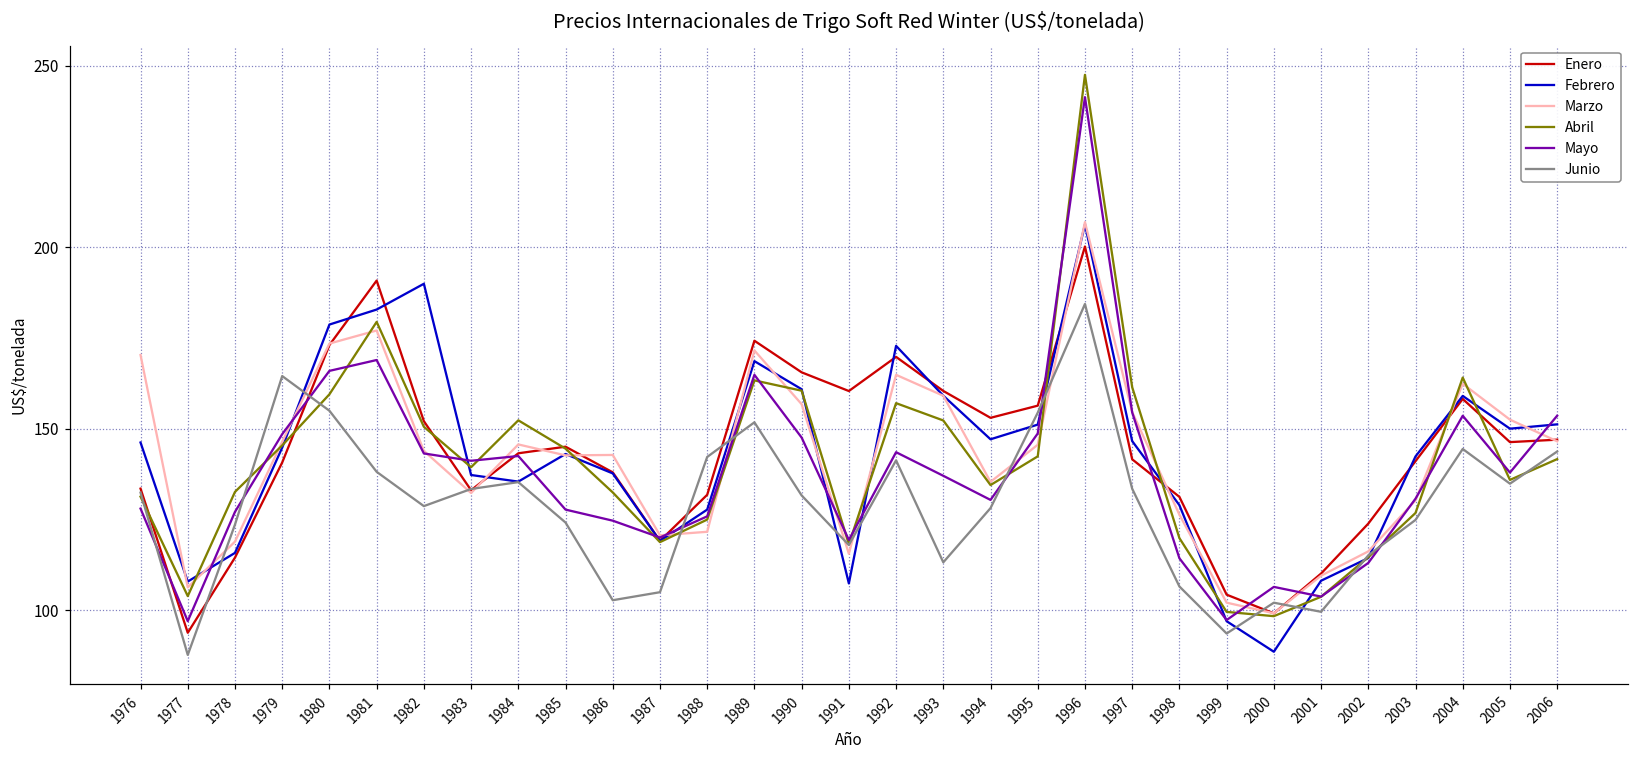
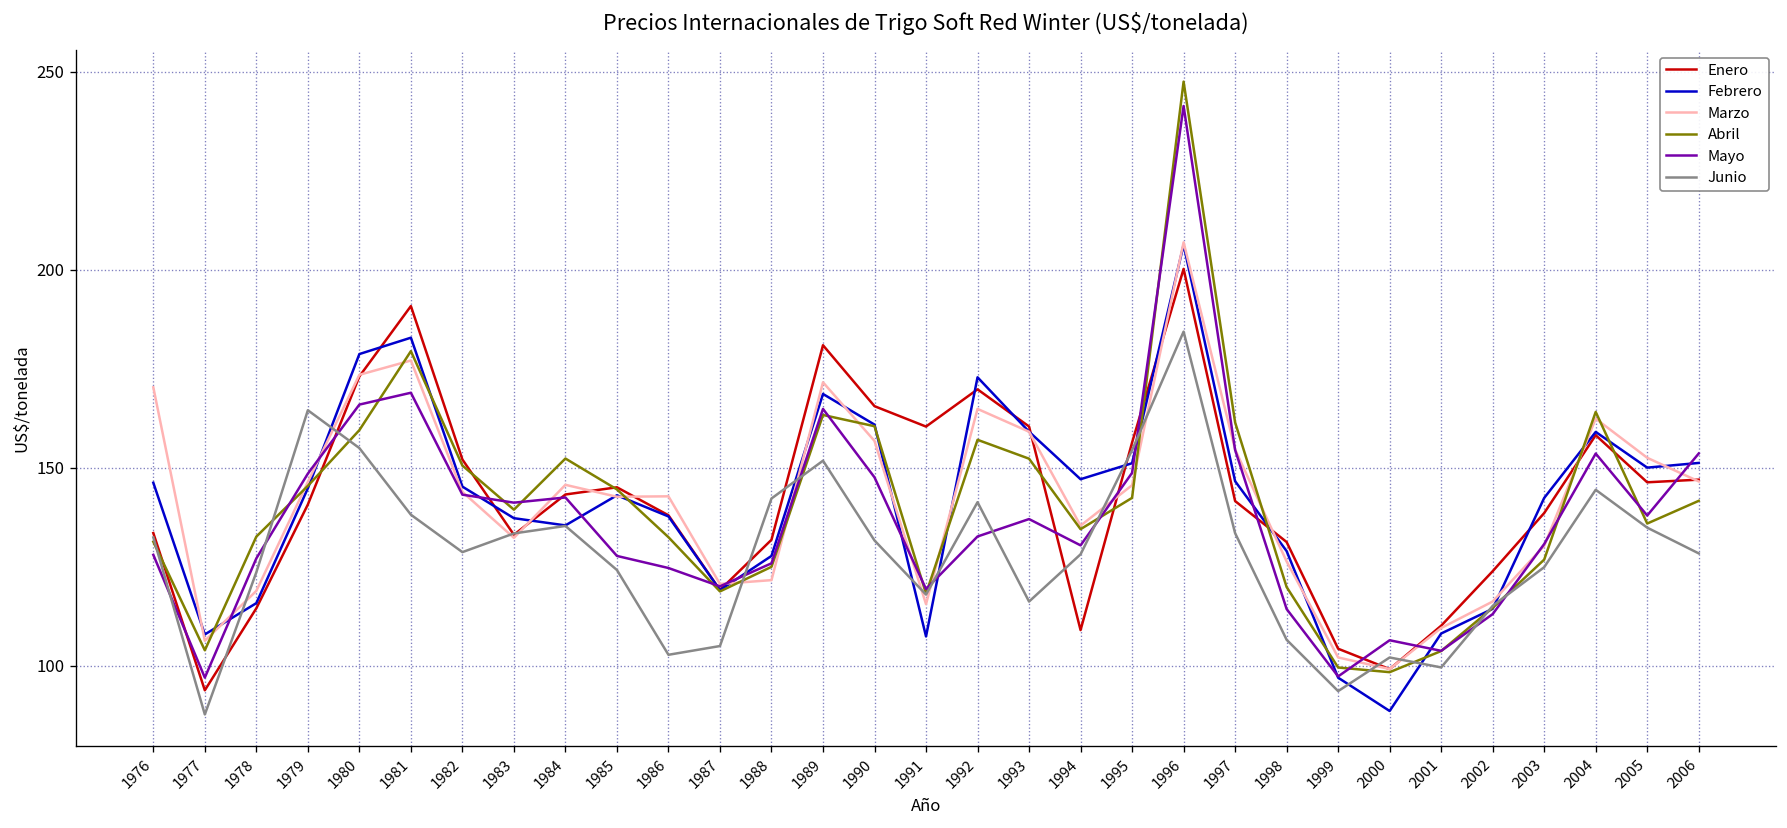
  {
    "Enero": {
      "1976": 134,
      "1977": 94,
      "1978": 115,
      "1979": 141,
      "1981": 191,
      "1982": 152,
      "1988": 132,
-     "1989": 174,
+     "1989": 181,
      "1990": 166,
      "1991": 160,
      "1992": 170,
      "1993": 160,
-     "1994": 153,
+     "1994": 109,
      "1995": 156,
      "1996": 200,
      "1997": 142,
      "1998": 131,
      "1999": 104,
      "2002": 124,
-     "2003": 141,
+     "2003": 139,
      "2004": 158,
      "2005": 146
    },
    "Febrero": {
      "1976": 146,
      "1977": 108,
      "1978": 116,
      "1980": 179,
      "1981": 183,
-     "1982": 190,
+     "1982": 145,
      "1983": 137,
      "1988": 128,
      "1989": 169,
      "1991": 107,
      "1992": 173,
      "1994": 147,
      "1995": 151,
      "1997": 147,
      "1998": 129,
      "2000": 89,
      "2001": 108,
      "2003": 142,
      "2004": 159,
      "2005": 150,
      "2006": 151
    },
    "Marzo": {
      "1976": 170,
      "1977": 106,
      "1978": 119,
      "1979": 146,
      "1981": 177,
      "1984": 146,
      "1986": 143,
      "1988": 122,
      "1989": 172,
      "1990": 157,
      "1991": 116,
      "1992": 165,
      "1994": 135,
      "1995": 146,
      "1998": 126,
      "1999": 102,
      "2002": 116,
      "2004": 162,
      "2005": 153
    },
    "Abril": {
      "1976": 131,
      "1977": 104,
      "1978": 133,
      "1980": 159,
      "1981": 179,
      "1982": 151,
      "1983": 139,
      "1984": 152,
      "1986": 132,
      "1988": 125,
      "1989": 163,
      "1992": 157,
      "1993": 152,
      "1994": 134,
      "1995": 142,
      "1996": 247,
      "1997": 161,
      "1998": 120,
      "1999": 100,
      "2003": 127,
      "2004": 164,
      "2005": 136,
      "2006": 142
    },
    "Mayo": {
      "1976": 128,
      "1977": 97,
      "1978": 127,
      "1979": 149,
      "1980": 166,
      "1981": 169,
      "1983": 141,
      "1985": 128,
      "1986": 125,
      "1988": 126,
      "1989": 165,
      "1990": 148,
      "1991": 119,
-     "1992": 144,
+     "1992": 133,
      "1993": 137,
      "1994": 130,
      "1995": 149,
      "1996": 241,
      "1998": 114,
      "2000": 106,
      "2002": 113,
      "2004": 154,
      "2005": 138,
      "2006": 154
    },
    "Junio": {
      "1976": 132,
      "1977": 88,
      "1978": 124,
      "1979": 165,
      "1980": 155,
      "1981": 138,
      "1982": 129,
      "1985": 124,
      "1986": 103,
      "1987": 105,
      "1988": 142,
      "1989": 152,
      "1990": 132,
      "1992": 141,
-     "1993": 113,
+     "1993": 116,
      "1994": 128,
      "1995": 154,
      "1996": 184,
      "1997": 133,
      "1998": 107,
      "1999": 94,
      "2000": 102,
      "2001": 100,
      "2003": 125,
      "2004": 144,
      "2005": 135,
-     "2006": 144
+     "2006": 128
    }
  }
